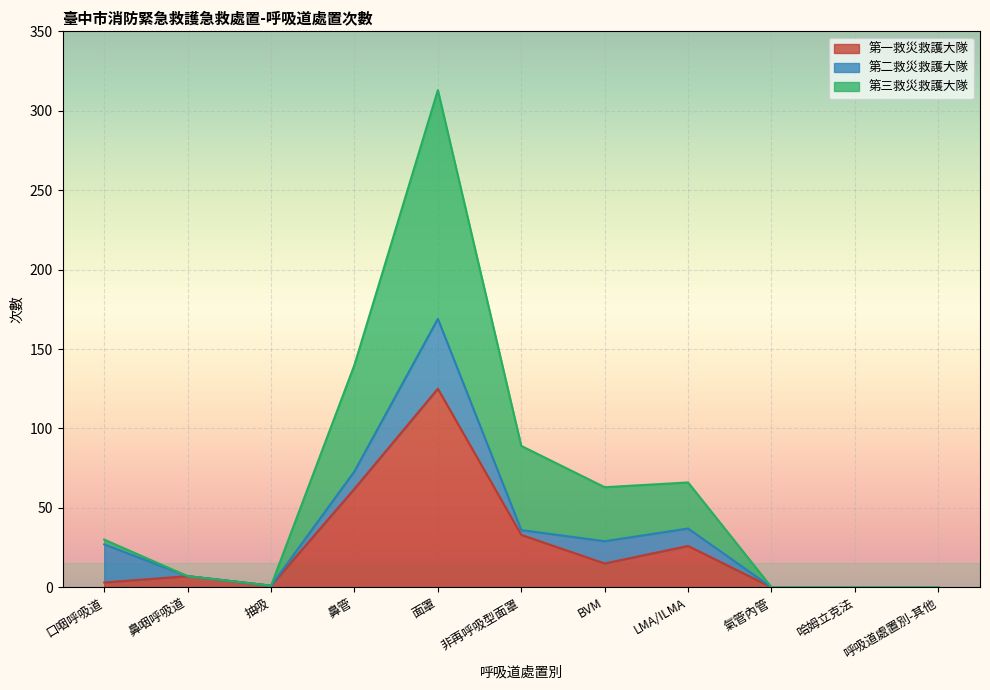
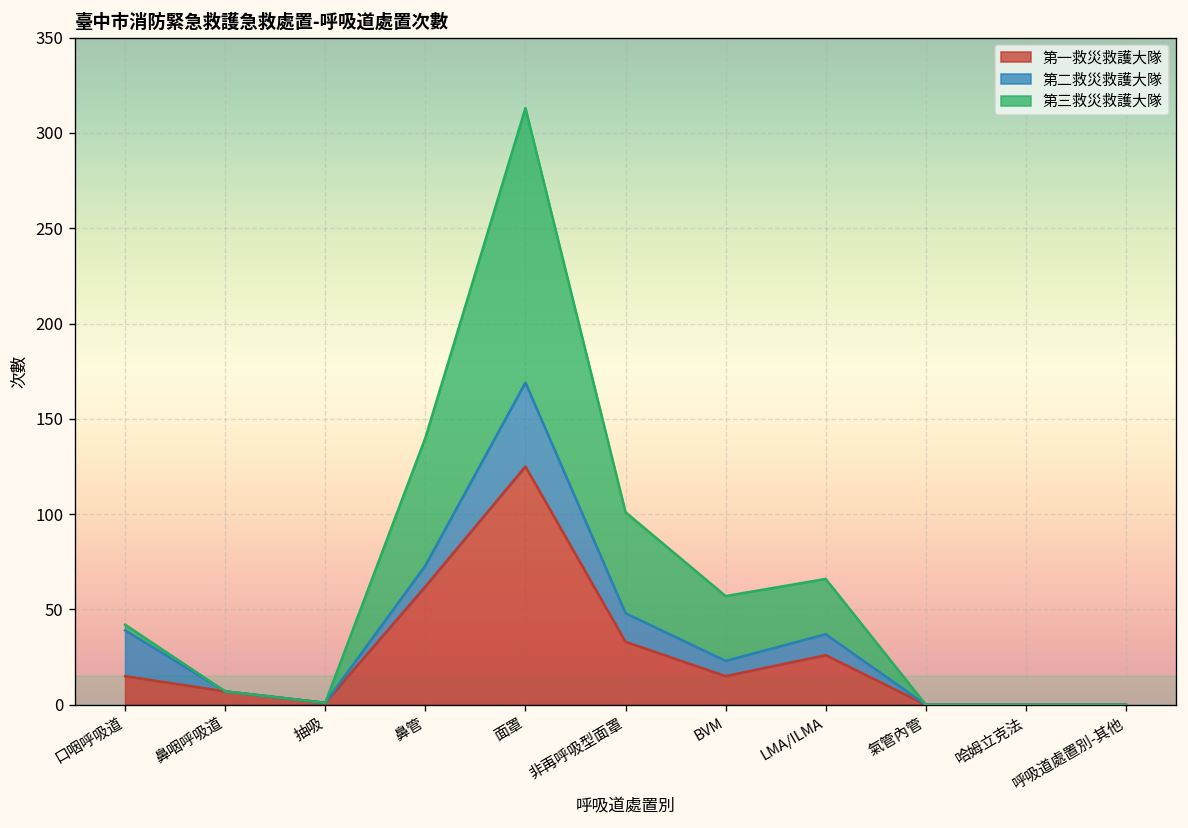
  {
    "第一救災救護大隊": {
-     "口咽呼吸道": 3,
+     "口咽呼吸道": 15,
      "鼻管": 62,
      "面罩": 125,
      "非再呼吸型面罩": 33,
      "BVM": 15,
      "LMA/ILMA": 26
    },
    "第二救災救護大隊": {
      "口咽呼吸道": 24,
      "鼻管": 11,
      "面罩": 44,
-     "非再呼吸型面罩": 3,
-     "BVM": 14,
+     "非再呼吸型面罩": 15,
+     "BVM": 8,
      "LMA/ILMA": 11
    },
    "第三救災救護大隊": {
      "口咽呼吸道": 3,
      "鼻管": 67,
      "面罩": 144,
      "非再呼吸型面罩": 53,
      "BVM": 34,
      "LMA/ILMA": 29
    }
  }
